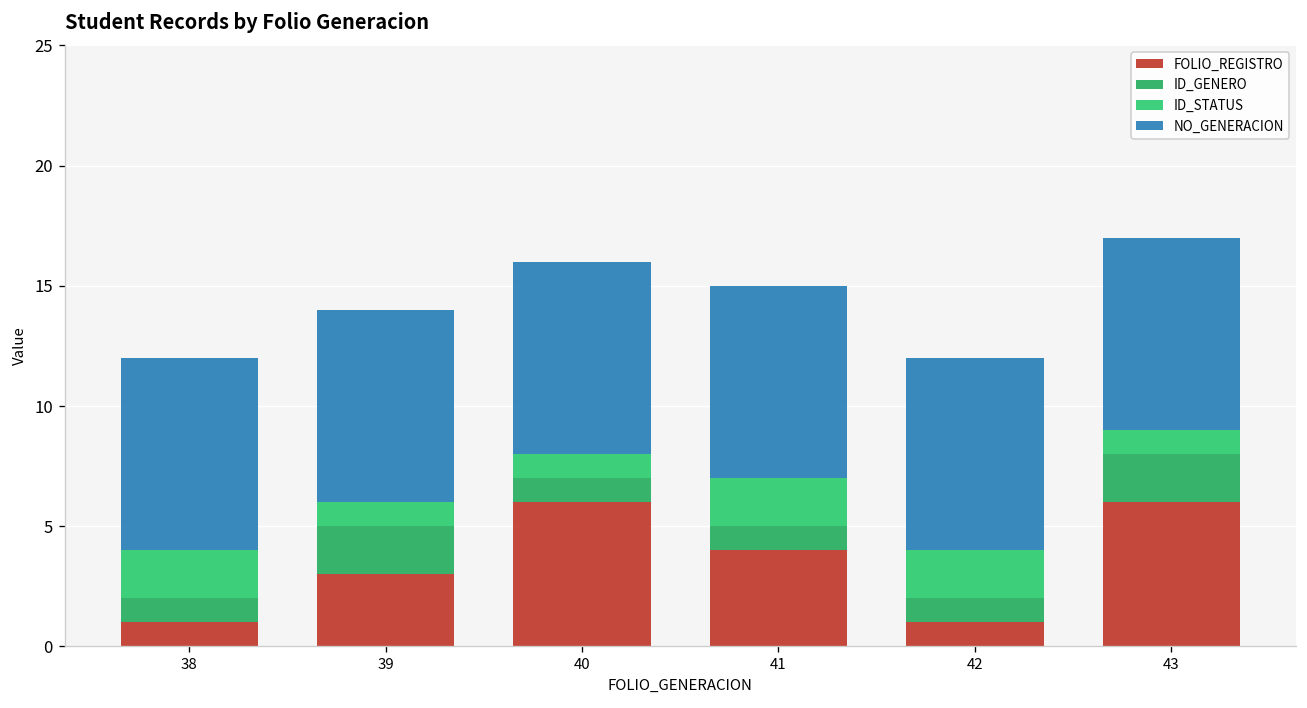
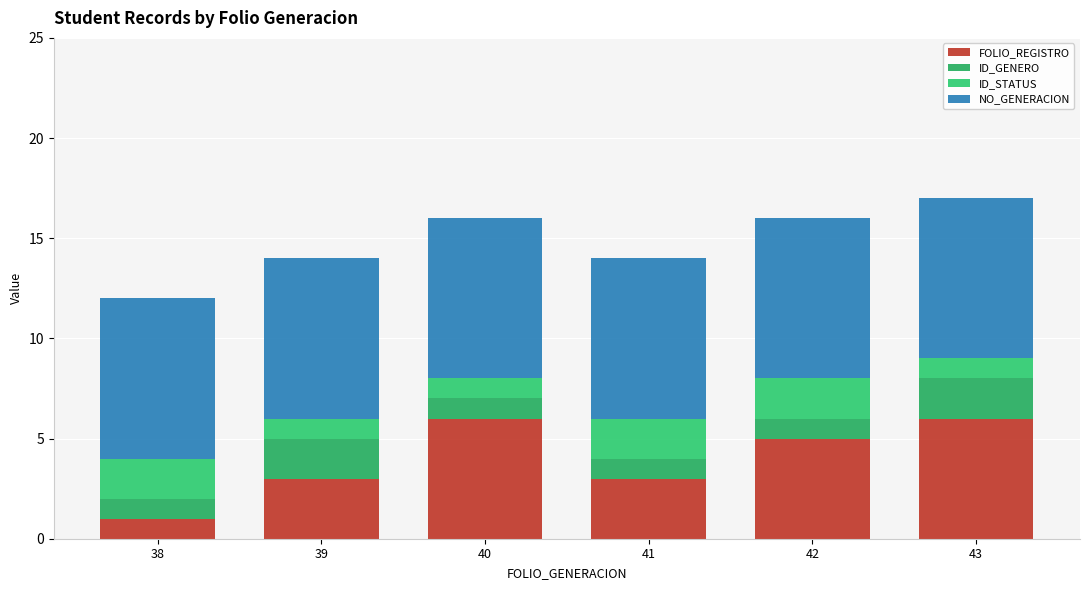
  {
    "FOLIO_REGISTRO": {
      "38": 1,
      "39": 3,
      "40": 6,
-     "41": 4,
-     "42": 1,
+     "41": 3,
+     "42": 5,
      "43": 6
    },
    "NO_GENERACION": {
      "38": 8,
      "39": 8,
      "40": 8,
      "41": 8,
      "42": 8,
      "43": 8
    }
  }
